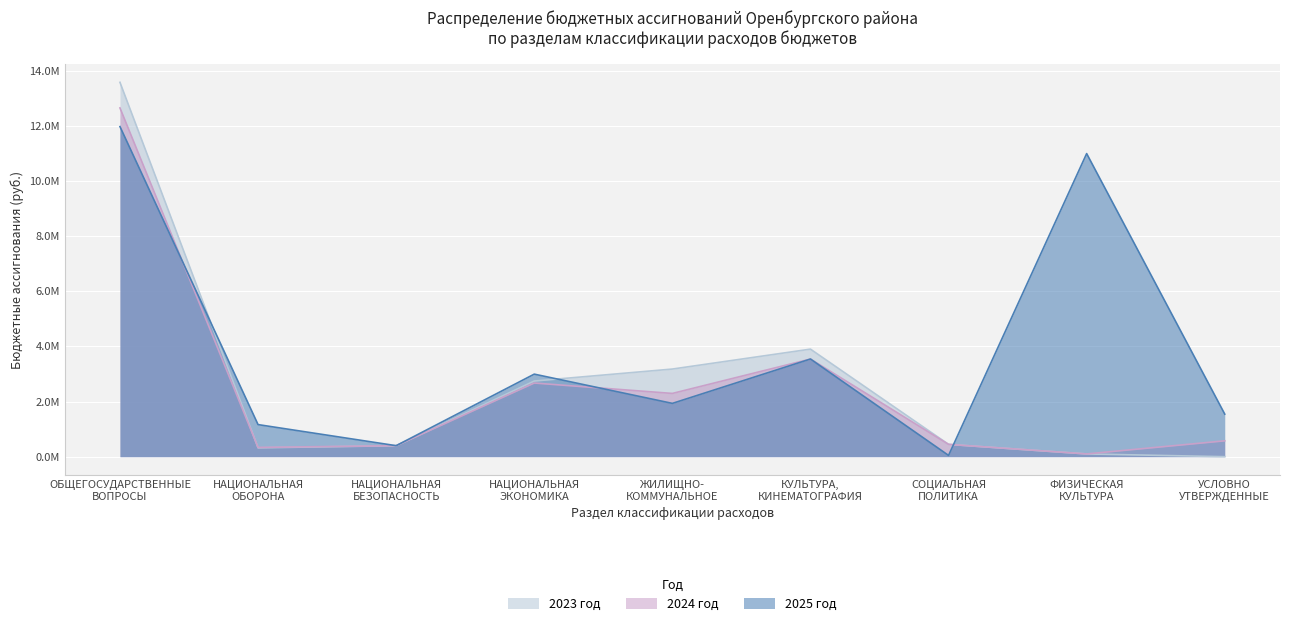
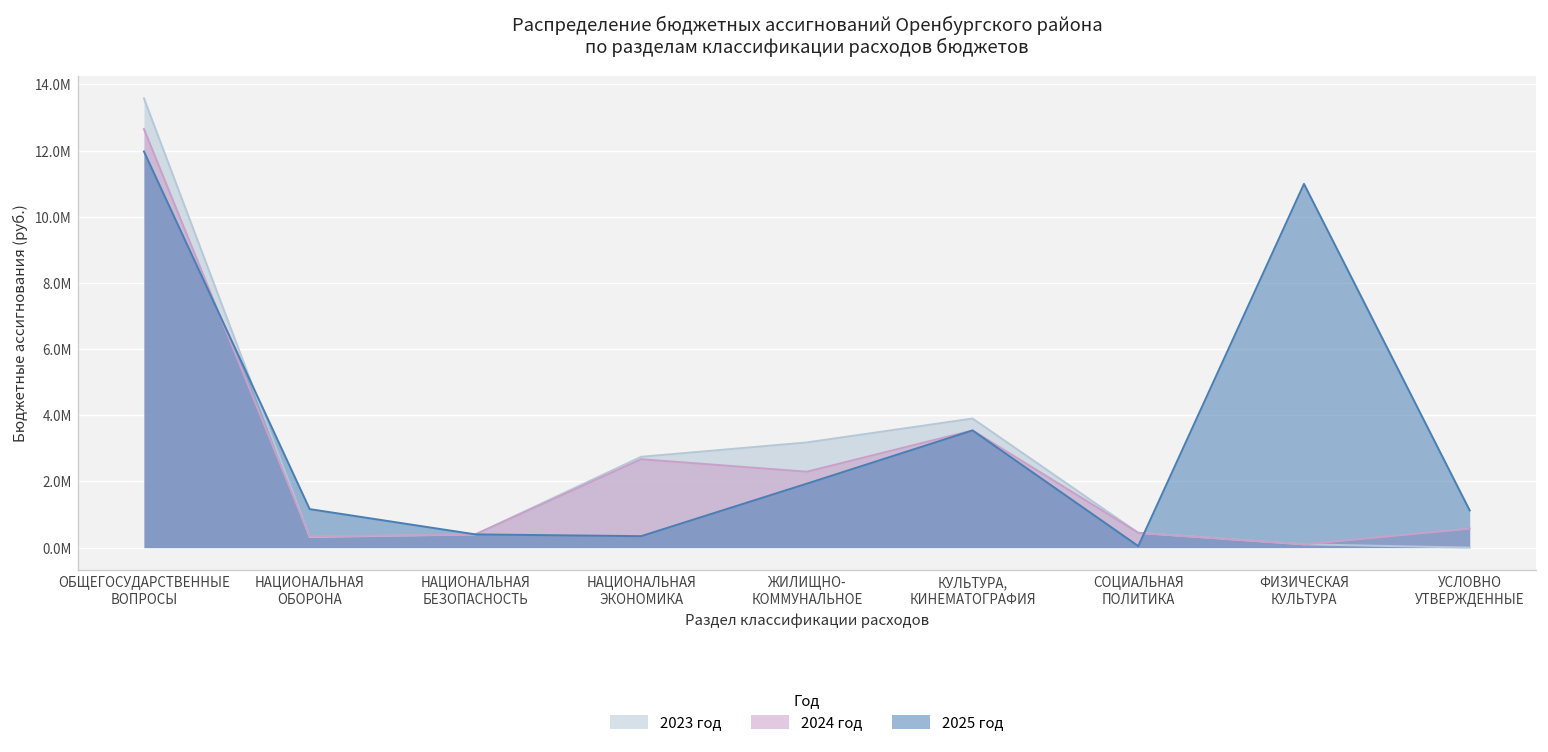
  {
    "2025 год": {
      "ОБЩЕГОСУДАРСТВЕННЫЕ ВОПРОСЫ": 12000000,
      "НАЦИОНАЛЬНАЯ ОБОРОНА": 1200000,
-     "НАЦИОНАЛЬНАЯ ЭКОНОМИКА": 3000000,
+     "НАЦИОНАЛЬНАЯ ЭКОНОМИКА": 300000,
      "ЖИЛИЩНО- КОММУНАЛЬНОЕ": 1900000,
      "СОЦИАЛЬНАЯ ПОЛИТИКА": 0,
      "ФИЗИЧЕСКАЯ КУЛЬТУРА": 11000000,
-     "УСЛОВНО УТВЕРЖДЕННЫЕ": 1500000
+     "УСЛОВНО УТВЕРЖДЕННЫЕ": 1100000
    }
  }
